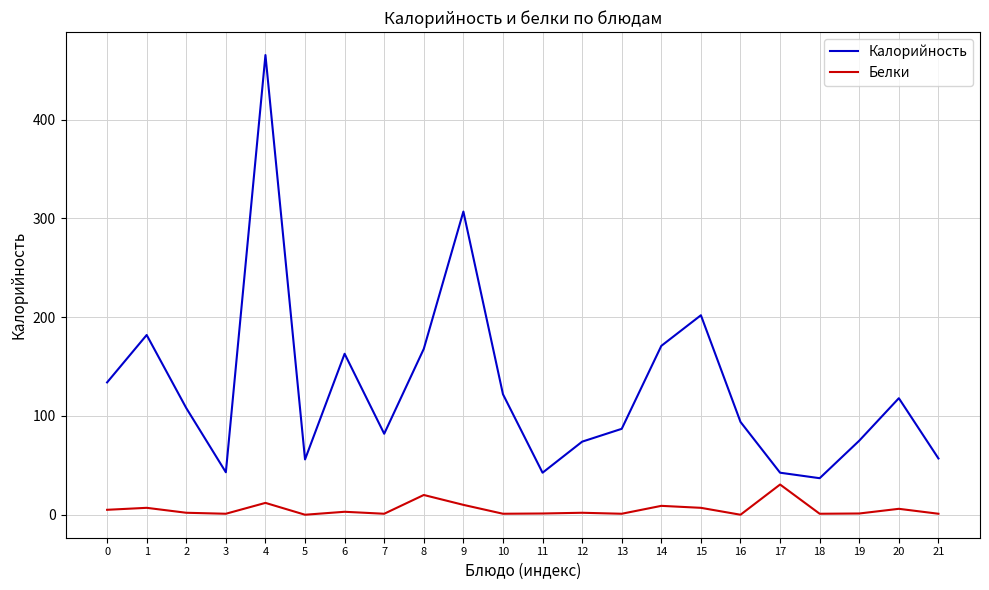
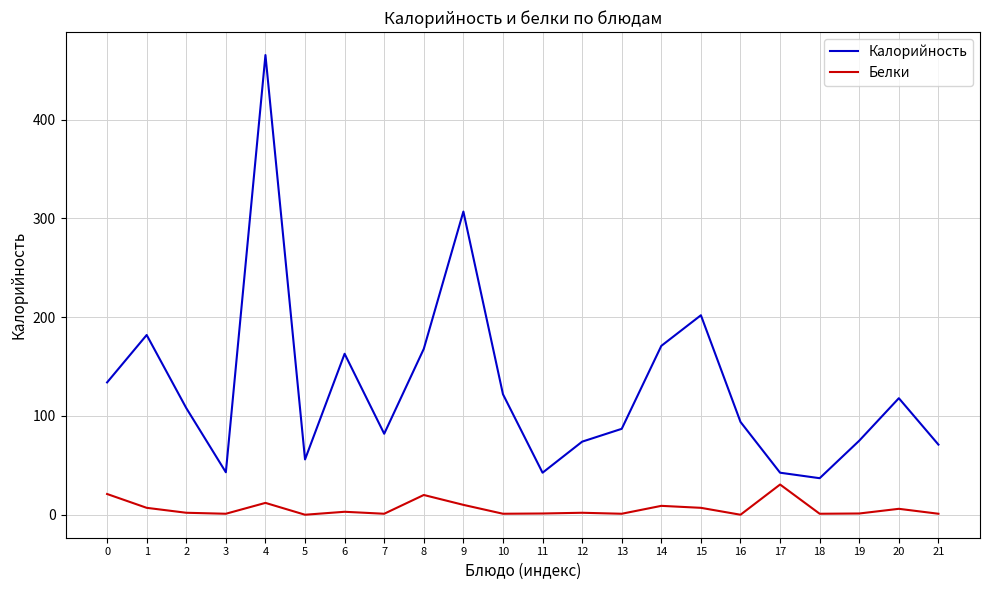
  {
    "Калорийность": {
      "0": 130,
      "1": 180,
      "2": 110,
      "3": 40,
      "4": 470,
      "5": 60,
      "6": 160,
      "7": 80,
      "8": 170,
      "9": 310,
      "10": 120,
      "11": 40,
      "12": 70,
      "13": 90,
      "14": 170,
      "15": 200,
      "16": 90,
      "17": 40,
      "18": 40,
      "19": 80,
      "20": 120,
-     "21": 60
+     "21": 70
    },
    "Белки": {
-     "0": 10,
+     "0": 20,
      "1": 10,
      "2": 0,
      "3": 0,
      "4": 10,
      "5": 0,
      "6": 0,
      "7": 0,
      "8": 20,
      "9": 10,
      "10": 0,
      "11": 0,
      "12": 0,
      "13": 0,
      "14": 10,
      "15": 10,
      "16": 0,
      "17": 30,
      "18": 0,
      "19": 0,
      "20": 10,
      "21": 0
    }
  }
